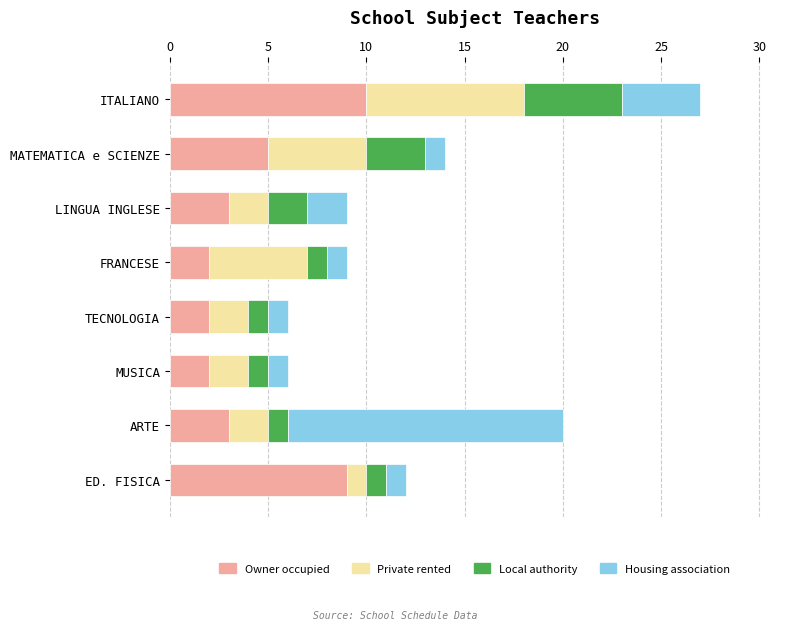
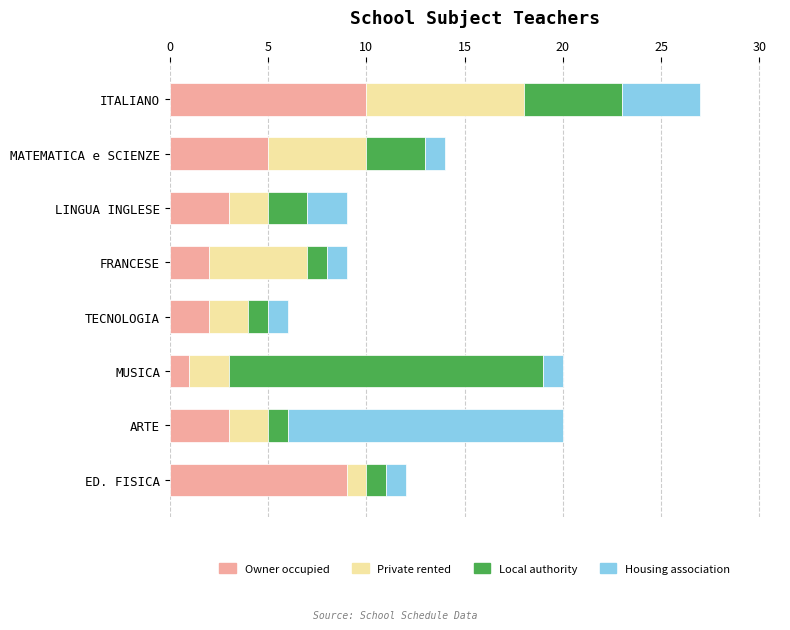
  {
    "Owner occupied": {
      "ITALIANO": 10,
      "MATEMATICA e SCIENZE": 5,
      "LINGUA INGLESE": 3,
      "FRANCESE": 2,
      "TECNOLOGIA": 2,
-     "MUSICA": 2,
+     "MUSICA": 1,
      "ARTE": 3,
      "ED. FISICA": 9
    },
    "Private rented": {
      "ITALIANO": 8,
      "MATEMATICA e SCIENZE": 5,
      "LINGUA INGLESE": 2,
      "FRANCESE": 5,
      "TECNOLOGIA": 2,
      "MUSICA": 2,
      "ARTE": 2,
      "ED. FISICA": 1
    },
    "Local authority": {
      "ITALIANO": 5,
      "MATEMATICA e SCIENZE": 3,
      "LINGUA INGLESE": 2,
      "FRANCESE": 1,
      "TECNOLOGIA": 1,
-     "MUSICA": 1,
+     "MUSICA": 16,
      "ARTE": 1,
      "ED. FISICA": 1
    },
    "Housing association": {
      "ITALIANO": 4,
      "MATEMATICA e SCIENZE": 1,
      "LINGUA INGLESE": 2,
      "FRANCESE": 1,
      "TECNOLOGIA": 1,
      "MUSICA": 1,
      "ARTE": 14,
      "ED. FISICA": 1
    }
  }
